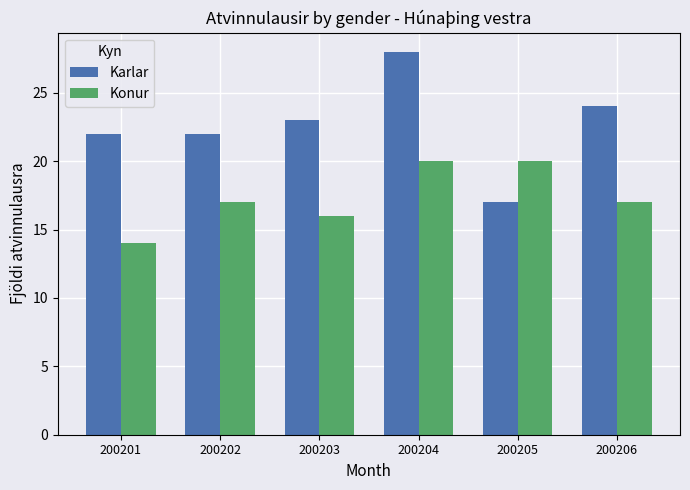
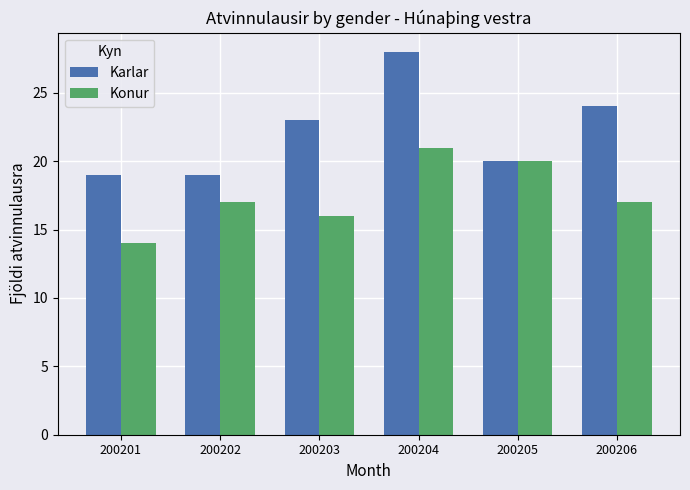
  {
    "Karlar": {
-     "200201": 22,
-     "200202": 22,
+     "200201": 19,
+     "200202": 19,
      "200203": 23,
      "200204": 28,
-     "200205": 17,
+     "200205": 20,
      "200206": 24
    },
    "Konur": {
      "200201": 14,
      "200202": 17,
      "200203": 16,
-     "200204": 20,
+     "200204": 21,
      "200205": 20,
      "200206": 17
    }
  }
